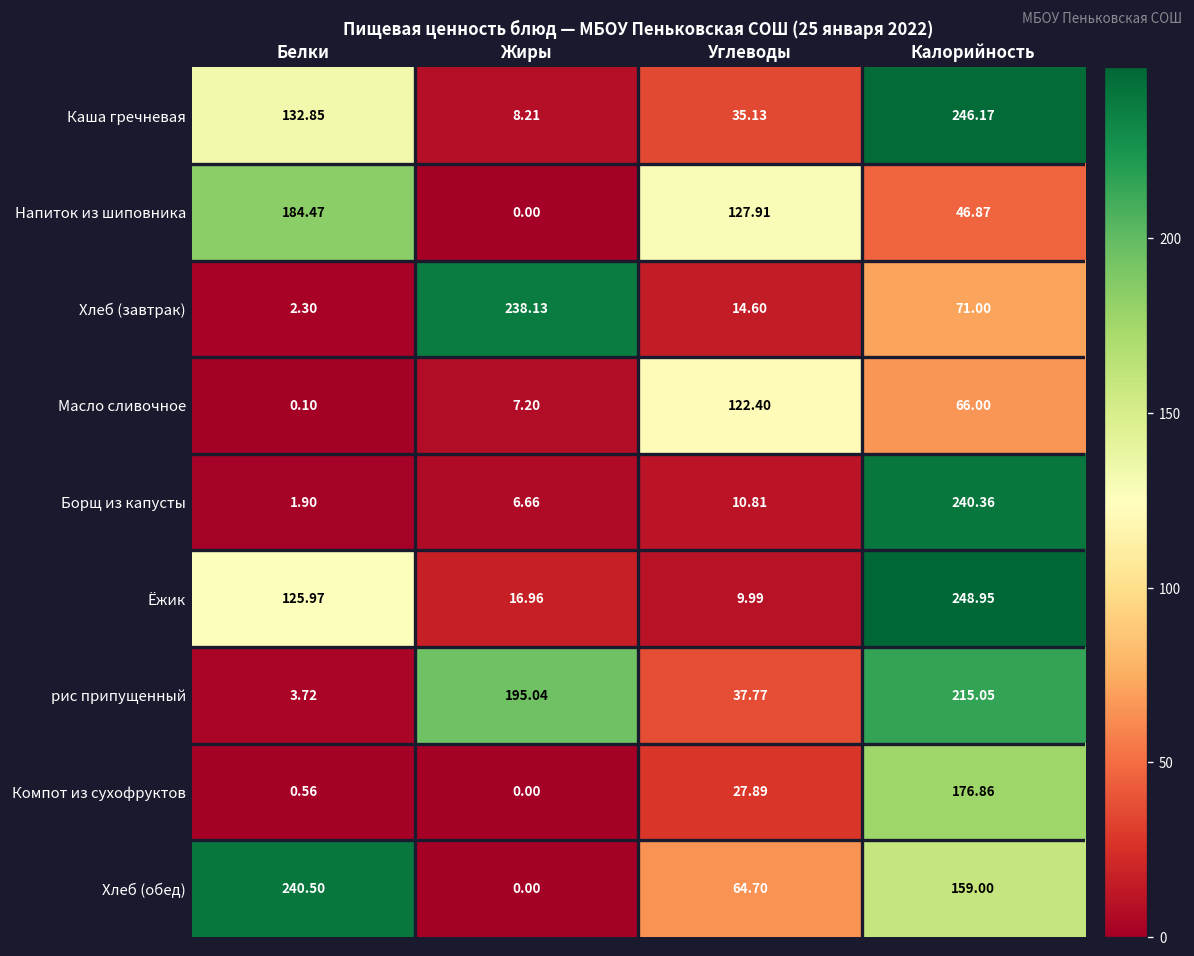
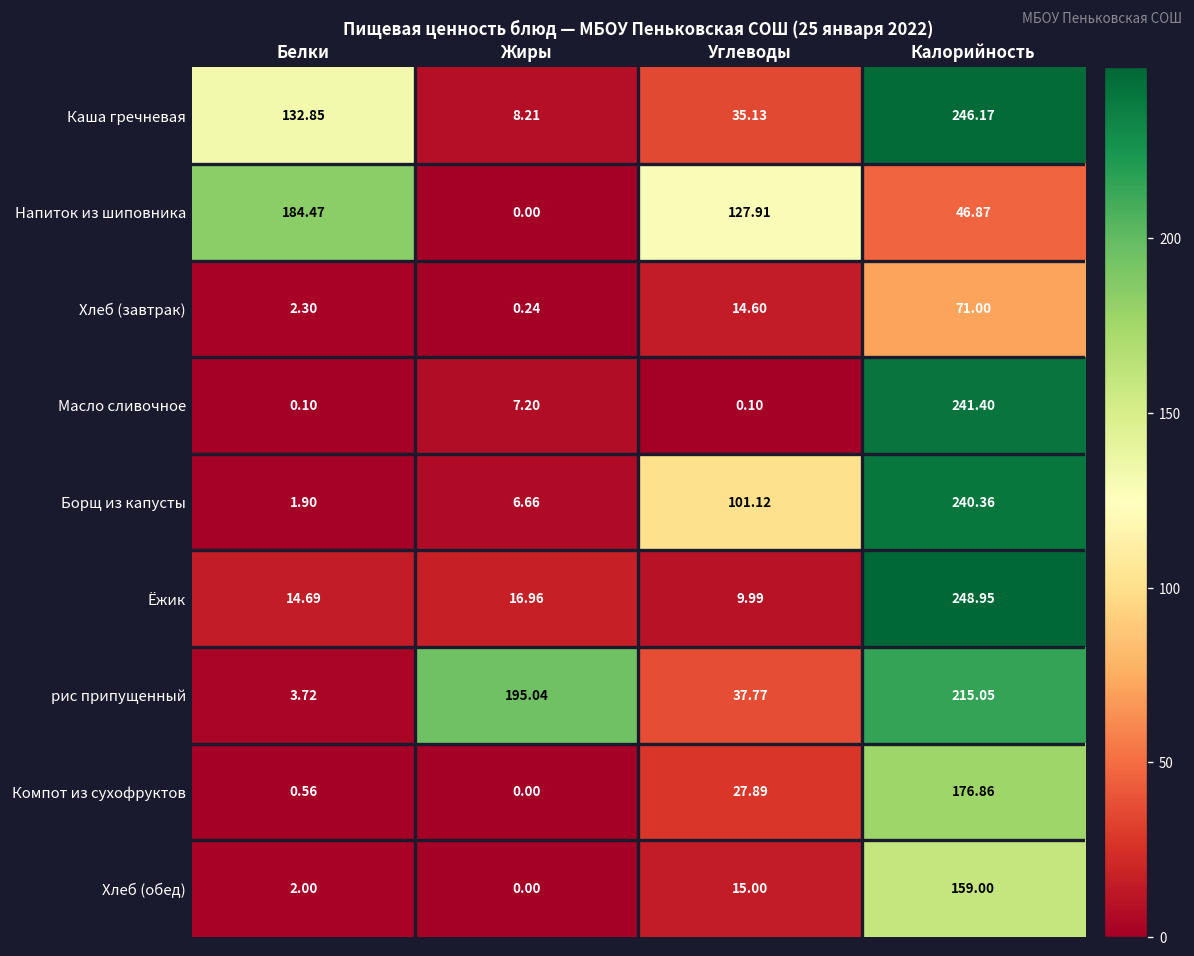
  {
    "Каша гречневая": {
      "Белки": 132.85,
      "Жиры": 8.21,
      "Углеводы": 35.13,
      "Калорийность": 246.17
    },
    "Напиток из шиповника": {
      "Белки": 184.47,
      "Жиры": 0.00,
      "Углеводы": 127.91,
      "Калорийность": 46.87
    },
    "Хлеб (завтрак)": {
      "Белки": 2.30,
-     "Жиры": 238.13,
+     "Жиры": 0.24,
      "Углеводы": 14.60,
      "Калорийность": 71.00
    },
    "Масло сливочное": {
      "Белки": 0.10,
      "Жиры": 7.20,
-     "Углеводы": 122.40,
-     "Калорийность": 66.00
+     "Углеводы": 0.10,
+     "Калорийность": 241.40
    },
    "Борщ из капусты": {
      "Белки": 1.90,
      "Жиры": 6.66,
-     "Углеводы": 10.81,
+     "Углеводы": 101.12,
      "Калорийность": 240.36
    },
    "Ёжик": {
-     "Белки": 125.97,
+     "Белки": 14.69,
      "Жиры": 16.96,
      "Углеводы": 9.99,
      "Калорийность": 248.95
    },
    "рис припущенный": {
      "Белки": 3.72,
      "Жиры": 195.04,
      "Углеводы": 37.77,
      "Калорийность": 215.05
    },
    "Компот из сухофруктов": {
      "Белки": 0.56,
      "Жиры": 0.00,
      "Углеводы": 27.89,
      "Калорийность": 176.86
    },
    "Хлеб (обед)": {
-     "Белки": 240.50,
+     "Белки": 2.00,
      "Жиры": 0.00,
-     "Углеводы": 64.70,
+     "Углеводы": 15.00,
      "Калорийность": 159.00
    }
  }
